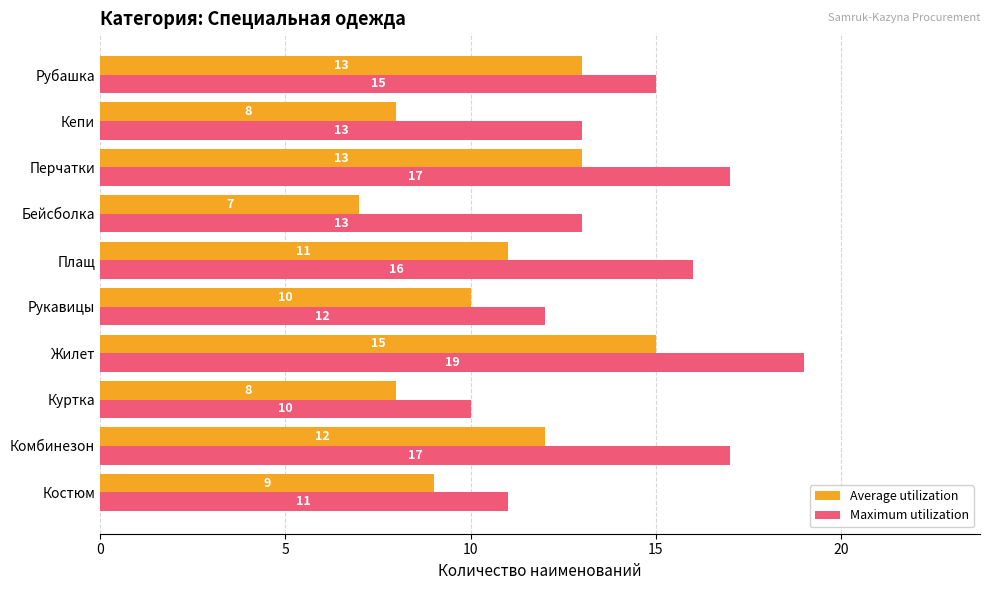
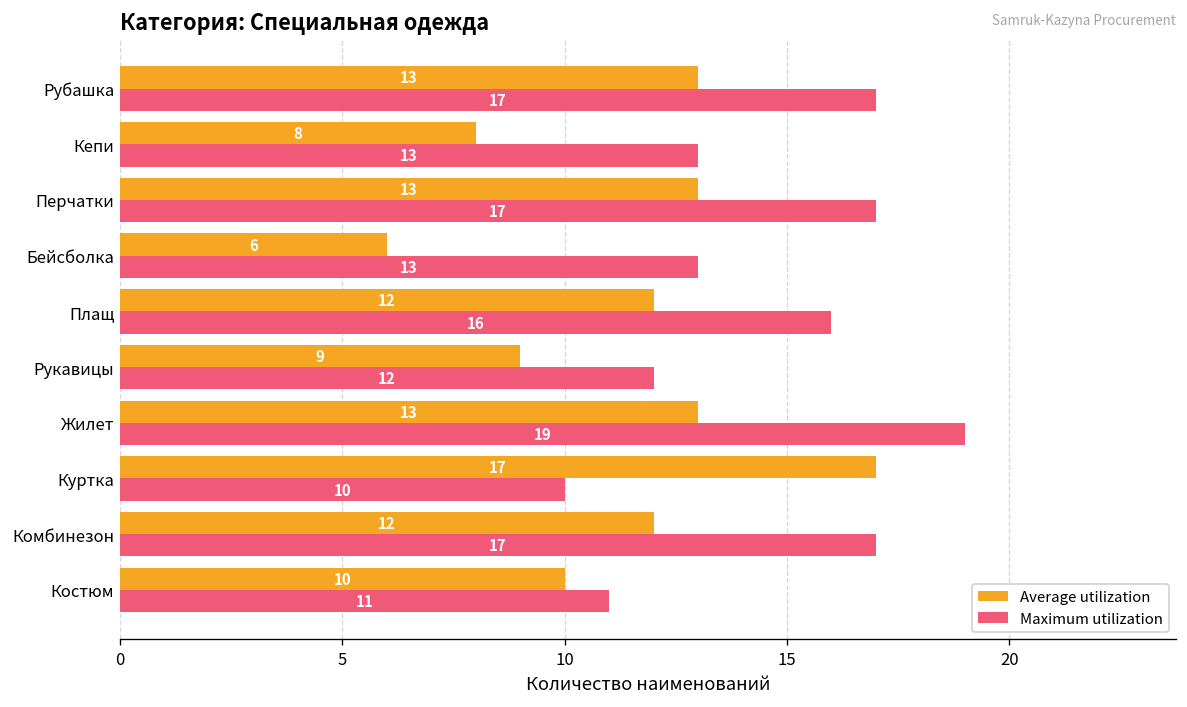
  {
    "Average utilization": {
      "Рубашка": 13,
      "Кепи": 8,
      "Перчатки": 13,
-     "Бейсболка": 7,
-     "Плащ": 11,
-     "Рукавицы": 10,
-     "Жилет": 15,
-     "Куртка": 8,
+     "Бейсболка": 6,
+     "Плащ": 12,
+     "Рукавицы": 9,
+     "Жилет": 13,
+     "Куртка": 17,
      "Комбинезон": 12,
-     "Костюм": 9
+     "Костюм": 10
    },
    "Maximum utilization": {
-     "Рубашка": 15,
+     "Рубашка": 17,
      "Кепи": 13,
      "Перчатки": 17,
      "Бейсболка": 13,
      "Плащ": 16,
      "Рукавицы": 12,
      "Жилет": 19,
      "Куртка": 10,
      "Комбинезон": 17,
      "Костюм": 11
    }
  }
